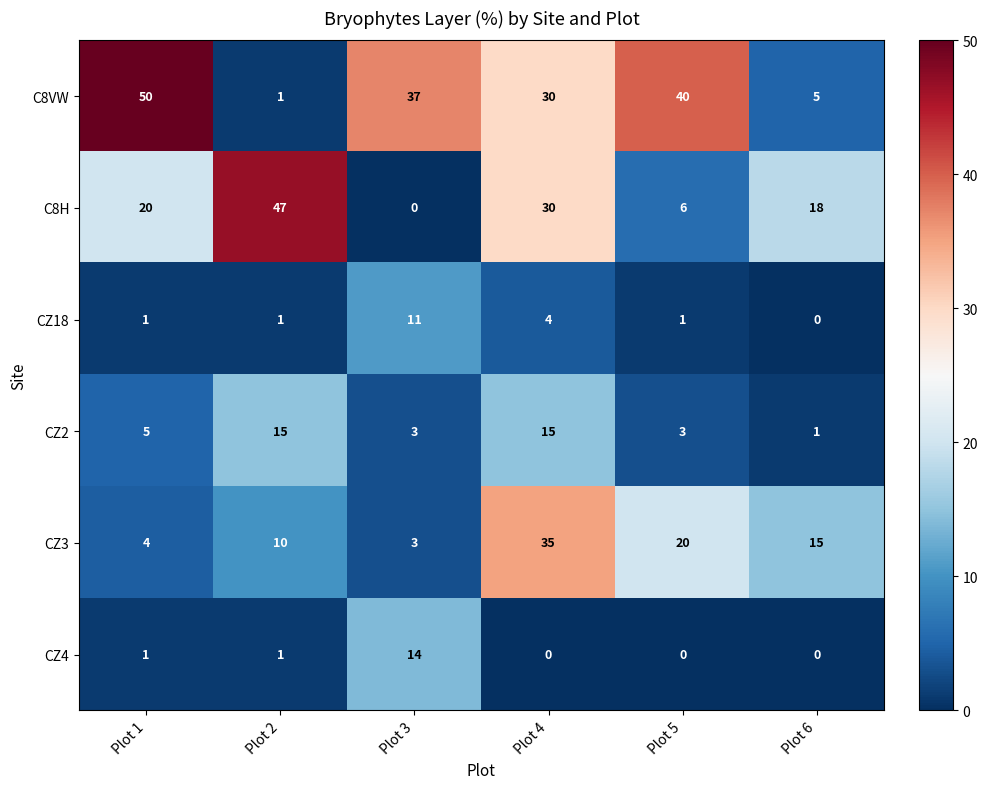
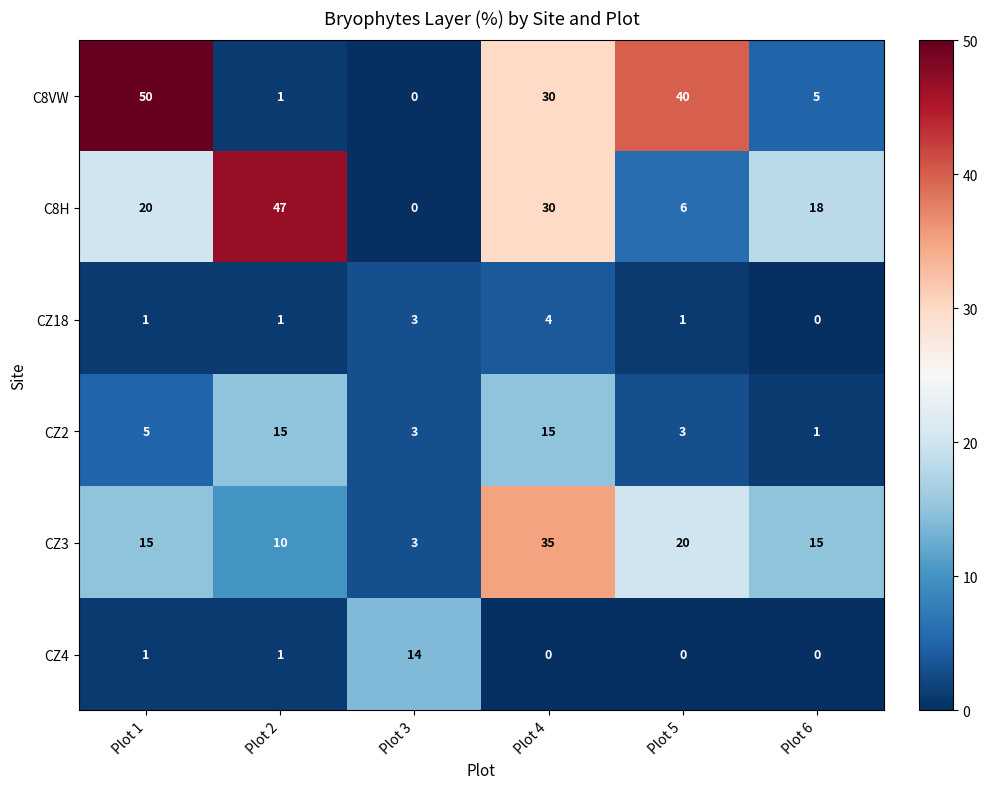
  {
    "C8VW": {
      "Plot 1": 50,
      "Plot 2": 1,
-     "Plot 3": 37,
+     "Plot 3": 0,
      "Plot 4": 30,
      "Plot 5": 40,
      "Plot 6": 5
    },
    "C8H": {
      "Plot 1": 20,
      "Plot 2": 47,
      "Plot 3": 0,
      "Plot 4": 30,
      "Plot 5": 6,
      "Plot 6": 18
    },
    "CZ18": {
      "Plot 1": 1,
      "Plot 2": 1,
-     "Plot 3": 11,
+     "Plot 3": 3,
      "Plot 4": 4,
      "Plot 5": 1,
      "Plot 6": 0
    },
    "CZ2": {
      "Plot 1": 5,
      "Plot 2": 15,
      "Plot 3": 3,
      "Plot 4": 15,
      "Plot 5": 3,
      "Plot 6": 1
    },
    "CZ3": {
-     "Plot 1": 4,
+     "Plot 1": 15,
      "Plot 2": 10,
      "Plot 3": 3,
      "Plot 4": 35,
      "Plot 5": 20,
      "Plot 6": 15
    },
    "CZ4": {
      "Plot 1": 1,
      "Plot 2": 1,
      "Plot 3": 14,
      "Plot 4": 0,
      "Plot 5": 0,
      "Plot 6": 0
    }
  }
